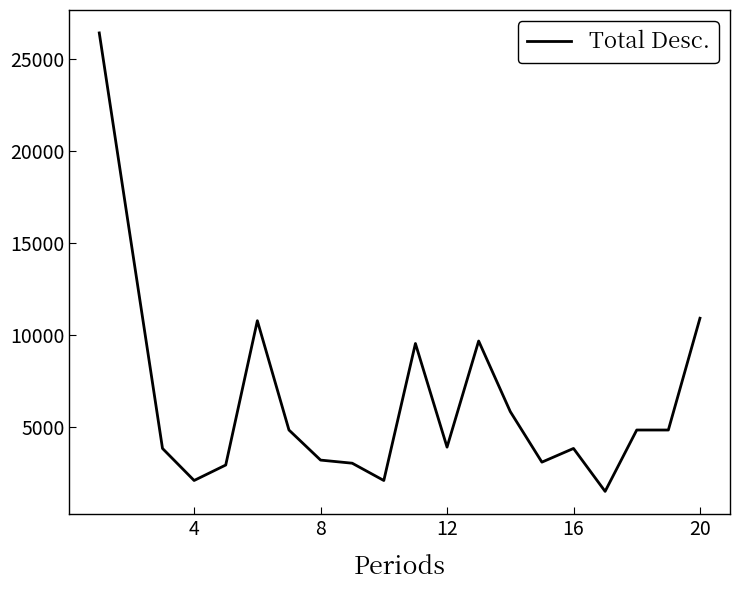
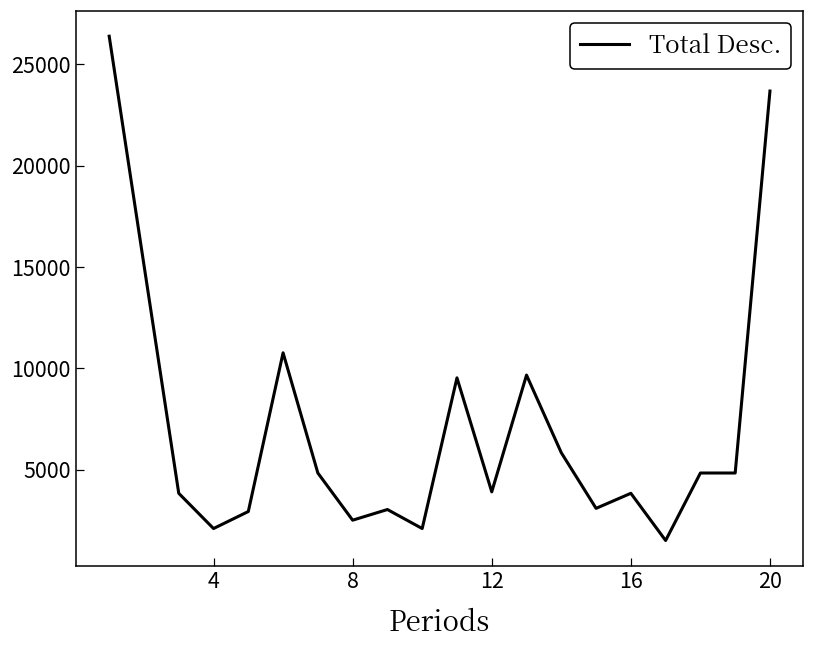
  {
    "4": 2100,
-   "8": 3200,
+   "8": 2500,
    "12": 3900,
    "16": 3800,
-   "20": 10900
+   "20": 23700
  }
